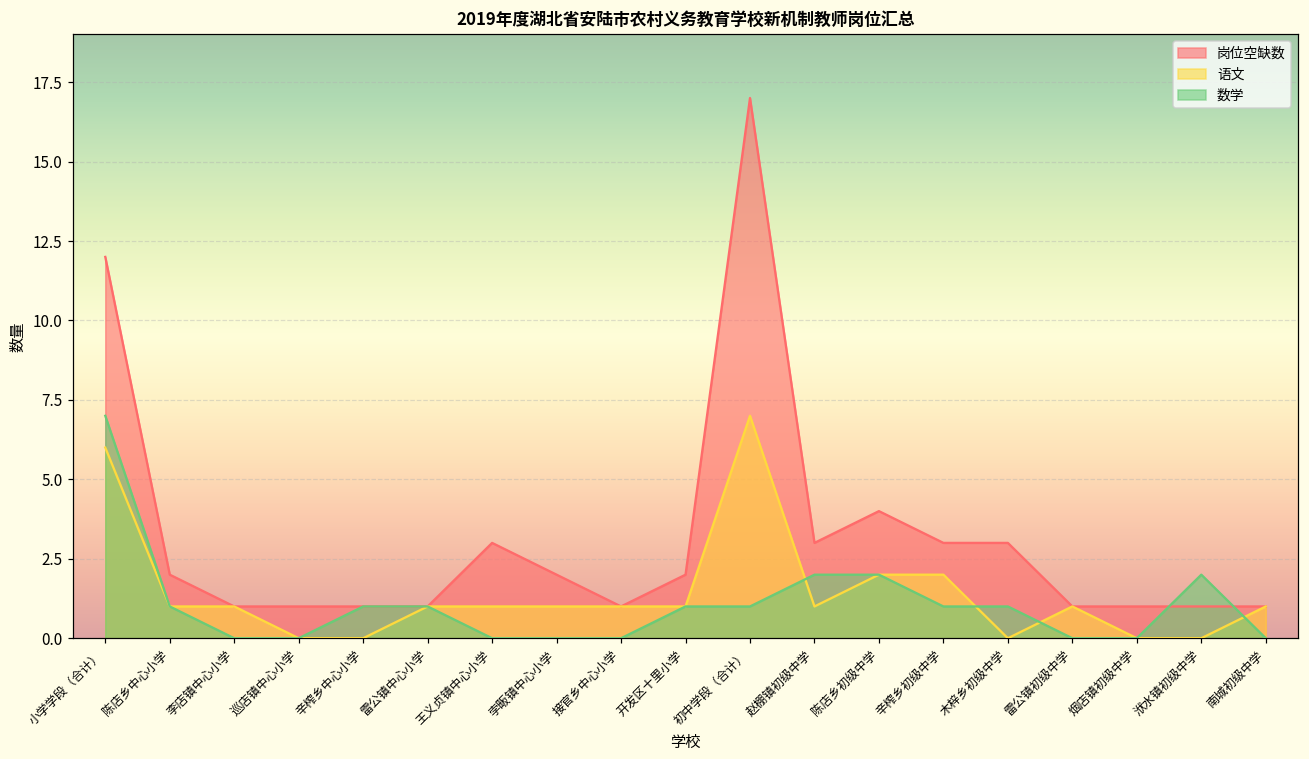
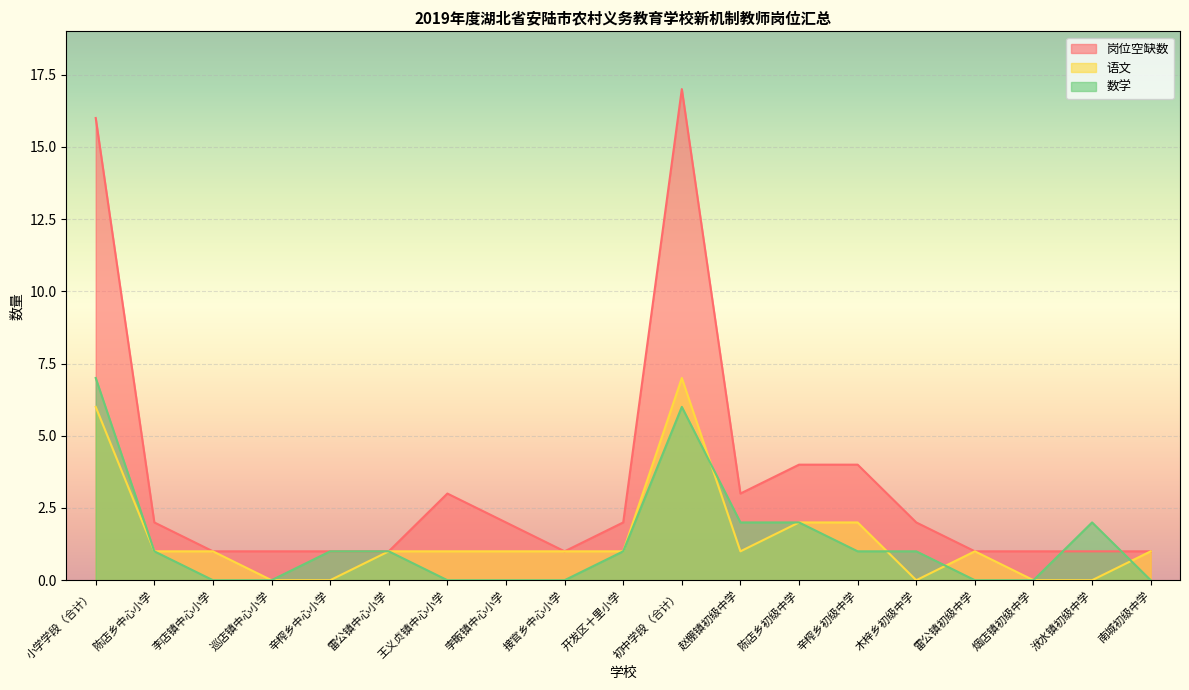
  {
    "岗位空缺数": {
-     "小学学段（合计）": 12,
+     "小学学段（合计）": 16,
      "陈店乡中心小学": 2,
      "巡店镇中心小学": 1,
      "王义贞镇中心小学": 3,
      "孛畈镇中心小学": 2,
      "开发区十里小学": 2,
      "初中学段（合计）": 17,
      "赵棚镇初级中学": 3,
      "陈店乡初级中学": 4,
-     "辛榨乡初级中学": 3,
-     "木梓乡初级中学": 3,
+     "辛榨乡初级中学": 4,
+     "木梓乡初级中学": 2,
      "烟店镇初级中学": 1,
      "洑水镇初级中学": 1
    },
    "语文": {
      "小学学段（合计）": 6,
      "辛榨乡中心小学": 0,
      "王义贞镇中心小学": 1,
      "孛畈镇中心小学": 1,
      "初中学段（合计）": 7,
      "赵棚镇初级中学": 1,
      "辛榨乡初级中学": 2,
      "木梓乡初级中学": 0,
      "洑水镇初级中学": 0
    },
    "数学": {
      "小学学段（合计）": 7,
      "李店镇中心小学": 0,
      "王义贞镇中心小学": 0,
      "孛畈镇中心小学": 0,
      "接官乡中心小学": 0,
-     "初中学段（合计）": 1,
+     "初中学段（合计）": 6,
      "赵棚镇初级中学": 2,
      "辛榨乡初级中学": 1,
      "木梓乡初级中学": 1,
      "雷公镇初级中学": 0,
      "洑水镇初级中学": 2,
      "南城初级中学": 0
    }
  }
